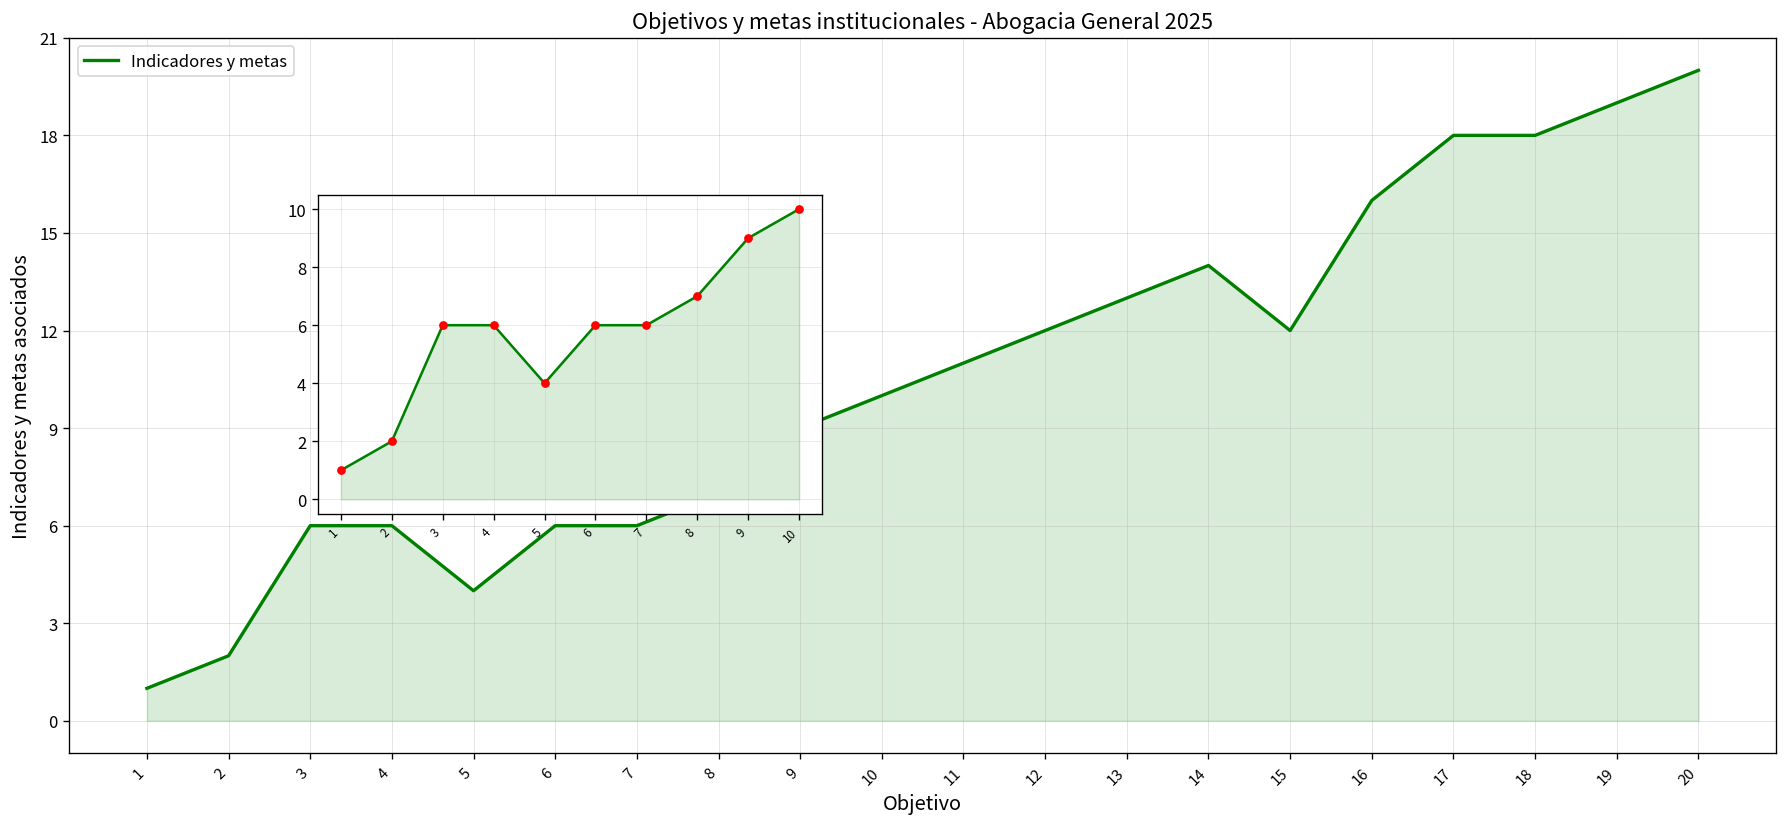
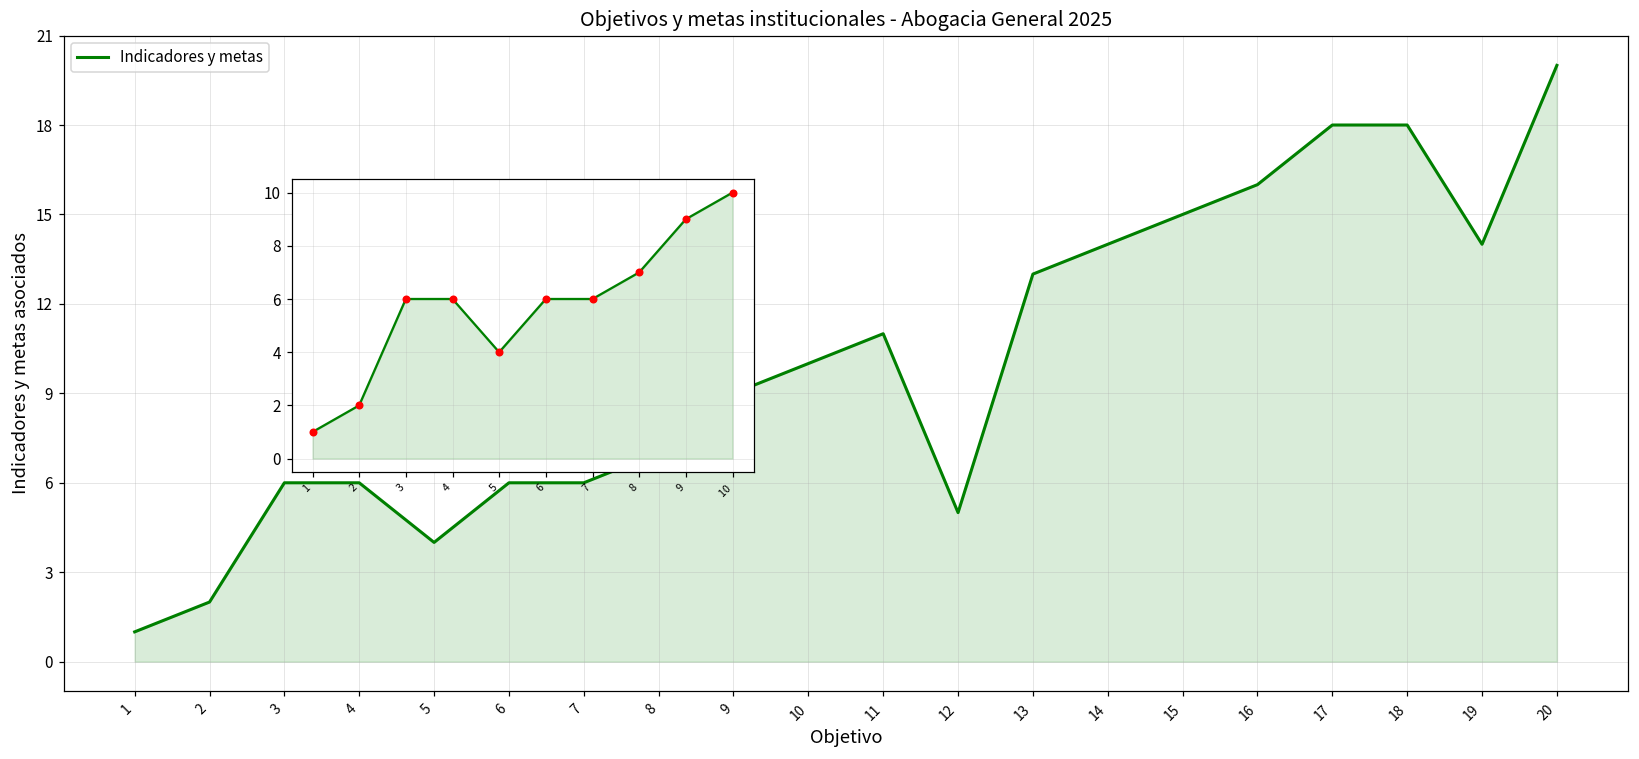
  {
    "Objetivos y metas institucionales - Abogacia General 2025": {
      "1": 1,
      "2": 2,
      "3": 6,
      "4": 6,
      "5": 4,
      "6": 6,
      "7": 6,
      "8": 7,
      "9": 9,
      "10": 10,
      "11": 11,
-     "12": 12,
+     "12": 5,
      "13": 13,
      "14": 14,
-     "15": 12,
+     "15": 15,
      "16": 16,
      "17": 18,
      "18": 18,
-     "19": 19,
+     "19": 14,
      "20": 20
    }
  }
